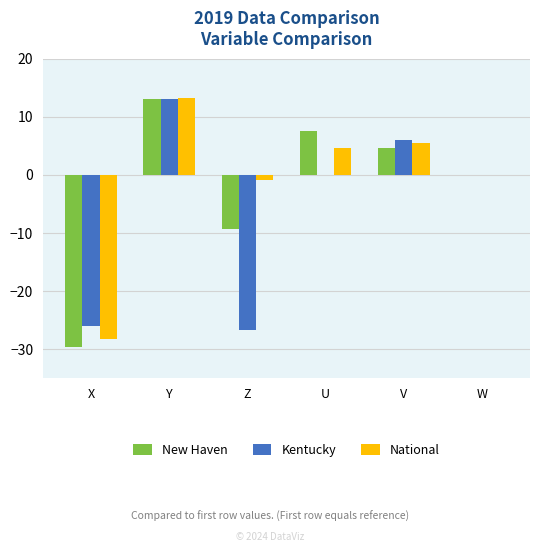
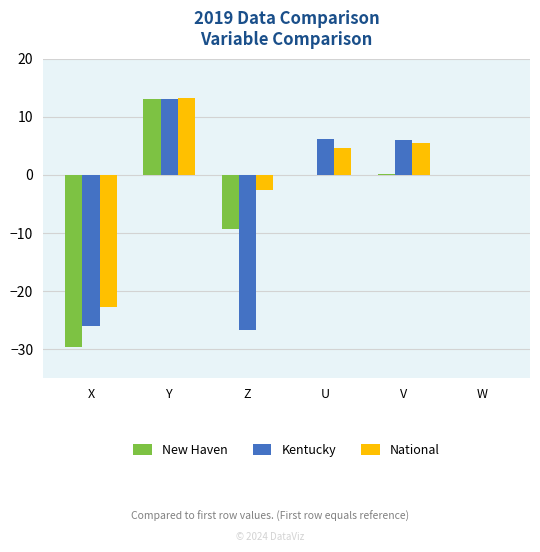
  {
    "New Haven": {
      "X": -30,
      "Y": 13,
      "Z": -9,
-     "U": 7,
-     "V": 5
+     "U": 0,
+     "V": 0
    },
    "Kentucky": {
      "X": -26,
      "Y": 13,
      "Z": -27,
-     "U": 0,
+     "U": 6,
      "V": 6
    },
    "National": {
-     "X": -28,
+     "X": -23,
      "Y": 13,
-     "Z": -1,
+     "Z": -3,
      "U": 5,
      "V": 5
    }
  }
